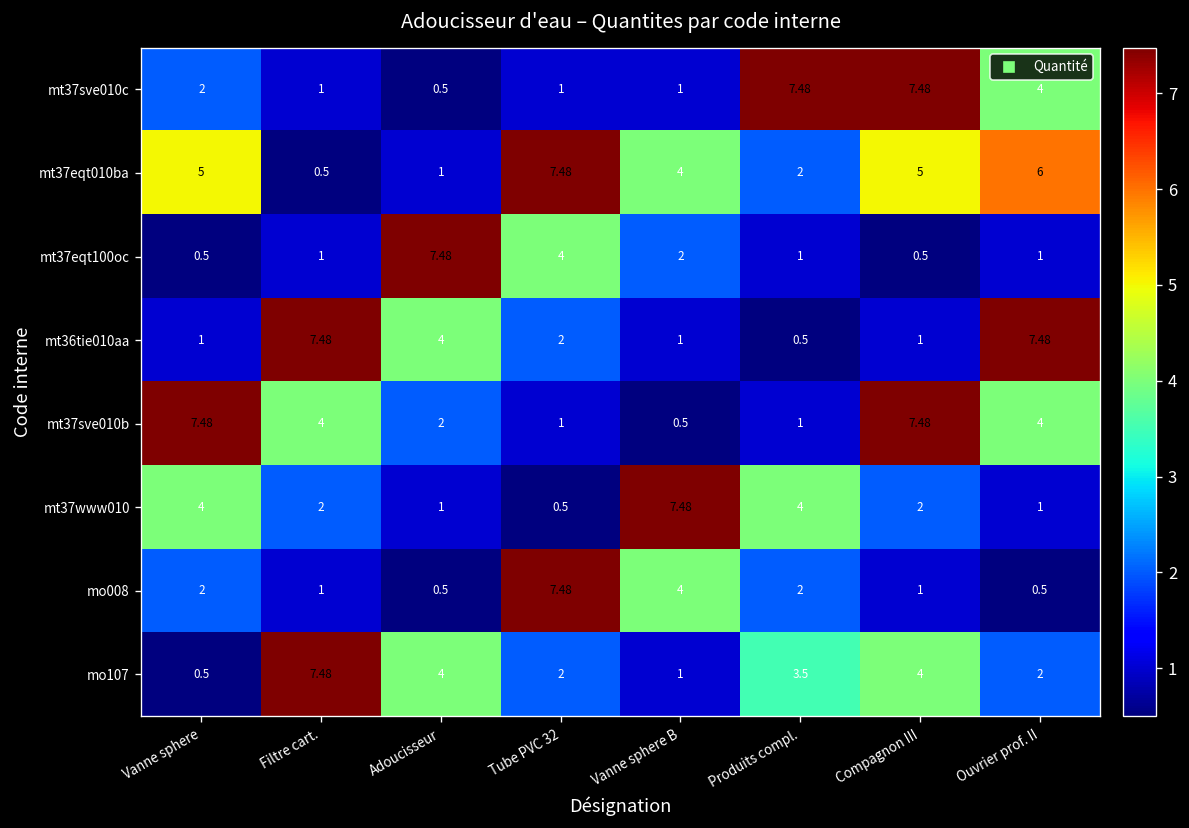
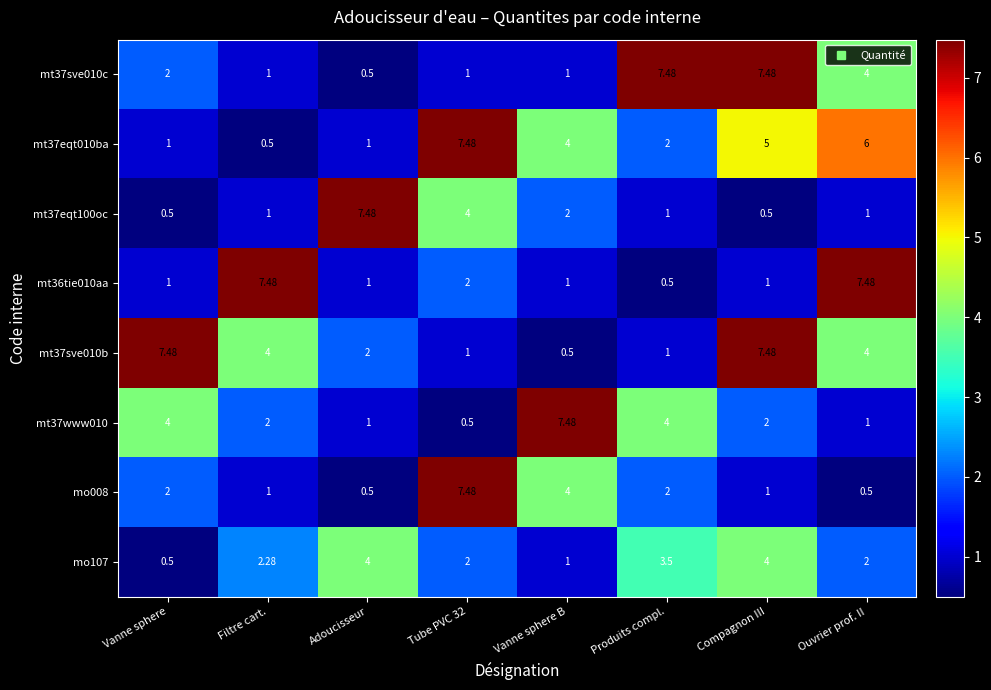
  {
    "mt37sve010c": {
      "Vanne sphere": 2,
      "Filtre cart.": 1,
      "Adoucisseur": 0.5,
      "Tube PVC 32": 1,
      "Vanne sphere B": 1,
      "Produits compl.": 7.48,
      "Compagnon III": 7.48,
      "Ouvrier prof. II": 4
    },
    "mt37eqt010ba": {
-     "Vanne sphere": 5,
+     "Vanne sphere": 1,
      "Filtre cart.": 0.5,
      "Adoucisseur": 1,
      "Tube PVC 32": 7.48,
      "Vanne sphere B": 4,
      "Produits compl.": 2,
      "Compagnon III": 5,
      "Ouvrier prof. II": 6
    },
    "mt37eqt100oc": {
      "Vanne sphere": 0.5,
      "Filtre cart.": 1,
      "Adoucisseur": 7.48,
      "Tube PVC 32": 4,
      "Vanne sphere B": 2,
      "Produits compl.": 1,
      "Compagnon III": 0.5,
      "Ouvrier prof. II": 1
    },
    "mt36tie010aa": {
      "Vanne sphere": 1,
      "Filtre cart.": 7.48,
-     "Adoucisseur": 4,
+     "Adoucisseur": 1,
      "Tube PVC 32": 2,
      "Vanne sphere B": 1,
      "Produits compl.": 0.5,
      "Compagnon III": 1,
      "Ouvrier prof. II": 7.48
    },
    "mt37sve010b": {
      "Vanne sphere": 7.48,
      "Filtre cart.": 4,
      "Adoucisseur": 2,
      "Tube PVC 32": 1,
      "Vanne sphere B": 0.5,
      "Produits compl.": 1,
      "Compagnon III": 7.48,
      "Ouvrier prof. II": 4
    },
    "mt37www010": {
      "Vanne sphere": 4,
      "Filtre cart.": 2,
      "Adoucisseur": 1,
      "Tube PVC 32": 0.5,
      "Vanne sphere B": 7.48,
      "Produits compl.": 4,
      "Compagnon III": 2,
      "Ouvrier prof. II": 1
    },
    "mo008": {
      "Vanne sphere": 2,
      "Filtre cart.": 1,
      "Adoucisseur": 0.5,
      "Tube PVC 32": 7.48,
      "Vanne sphere B": 4,
      "Produits compl.": 2,
      "Compagnon III": 1,
      "Ouvrier prof. II": 0.5
    },
    "mo107": {
      "Vanne sphere": 0.5,
-     "Filtre cart.": 7.48,
+     "Filtre cart.": 2.28,
      "Adoucisseur": 4,
      "Tube PVC 32": 2,
      "Vanne sphere B": 1,
      "Produits compl.": 3.5,
      "Compagnon III": 4,
      "Ouvrier prof. II": 2
    }
  }
